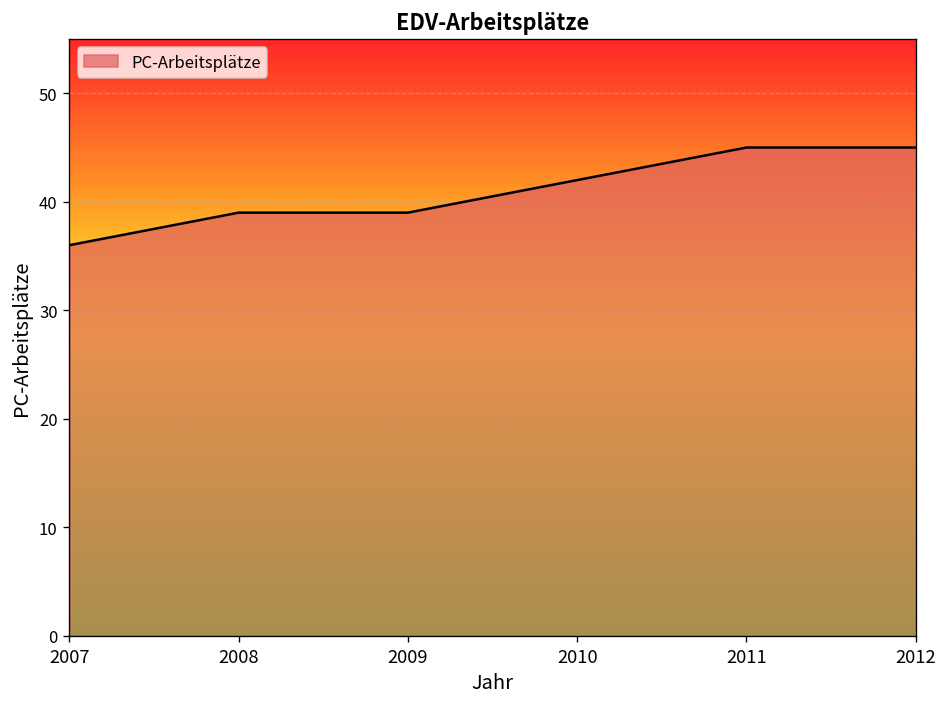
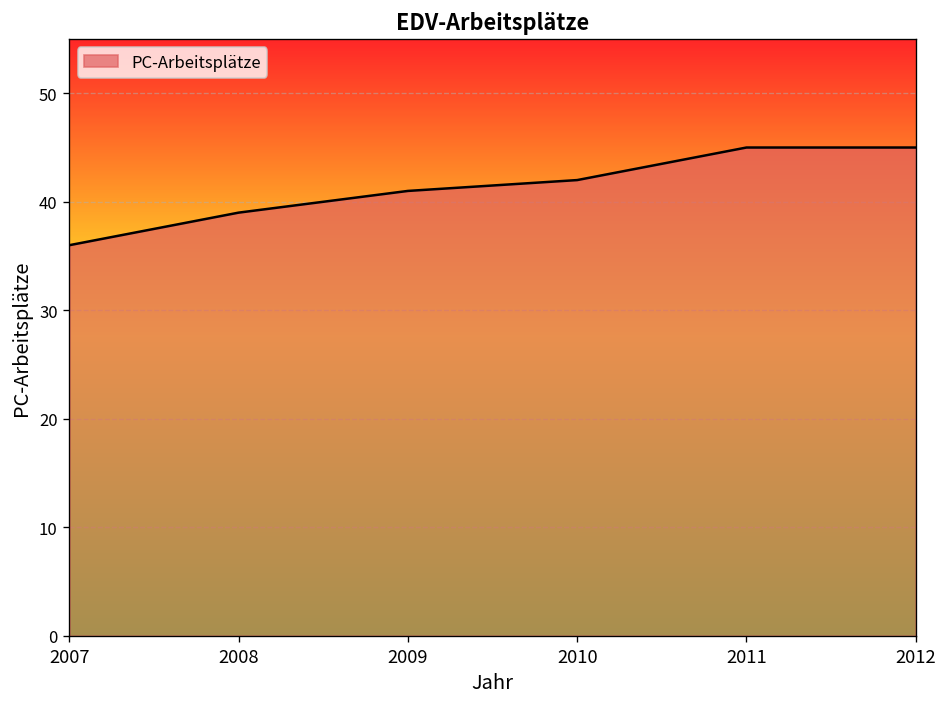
  {
    "2007": 36,
    "2008": 39,
-   "2009": 39,
+   "2009": 41,
    "2010": 42,
    "2011": 45,
    "2012": 45
  }
